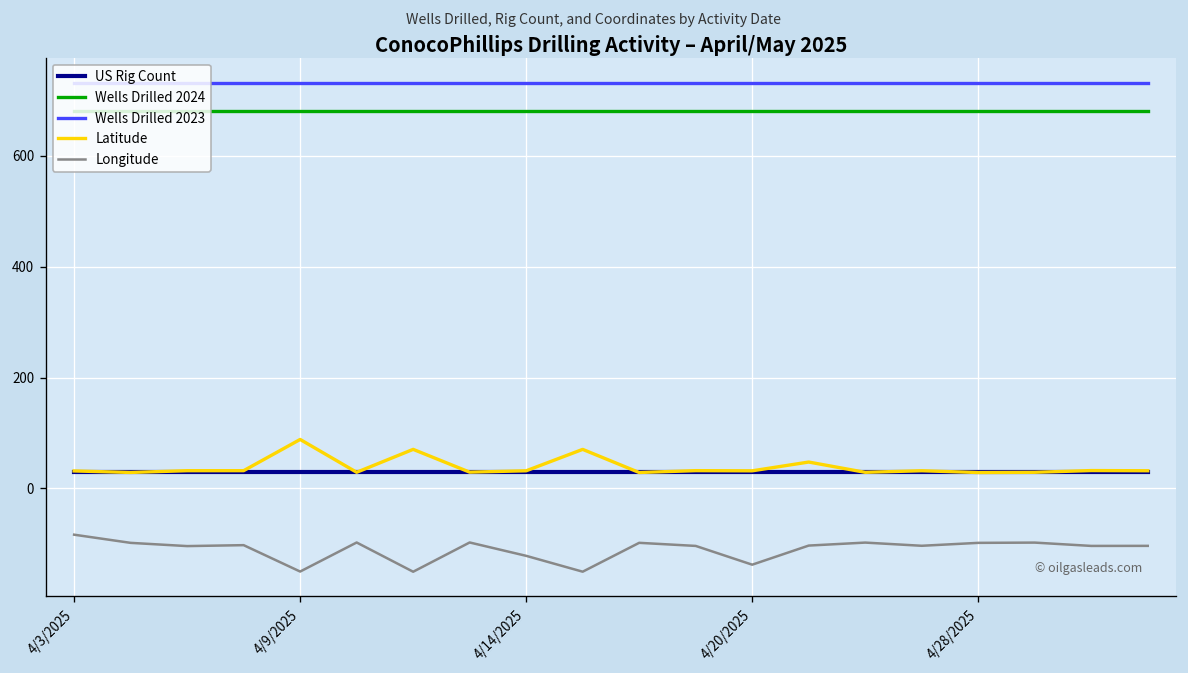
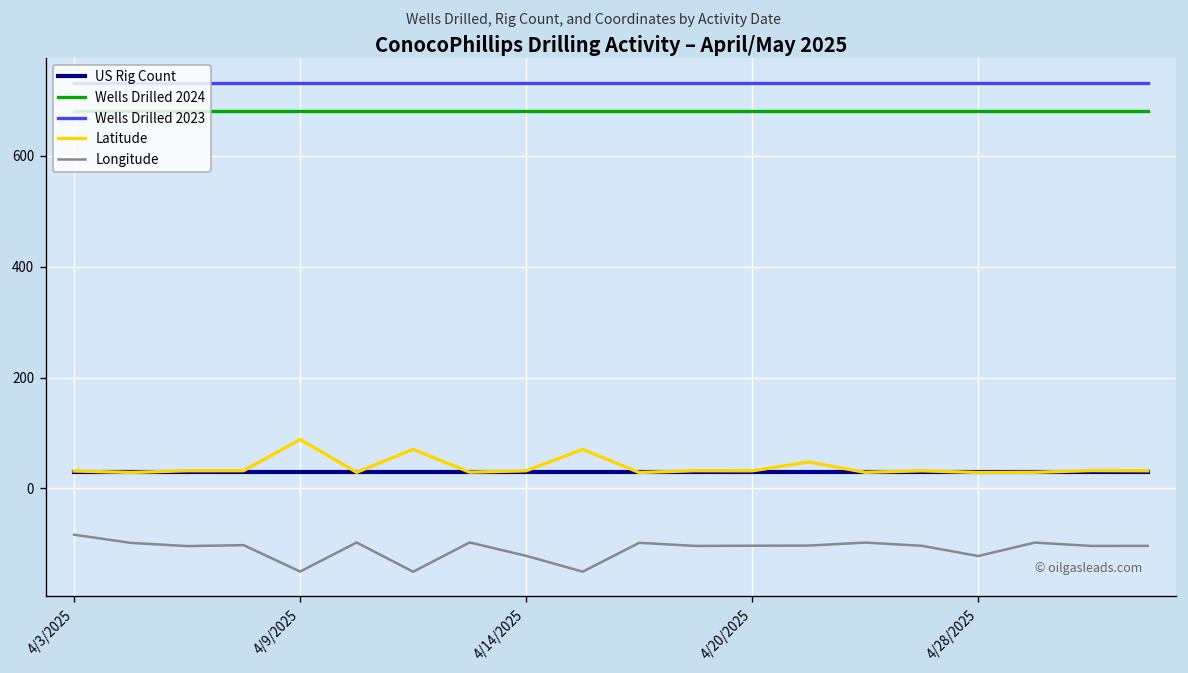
  {
    "US Rig Count": {
      "4/9/2025": 30
    },
    "Wells Drilled 2024": {
      "4/9/2025": 680,
      "4/14/2025": 680,
      "4/20/2025": 680,
      "4/28/2025": 680
    },
    "Wells Drilled 2023": {
      "4/9/2025": 730,
      "4/14/2025": 730,
      "4/20/2025": 730,
      "4/28/2025": 730
    },
    "Latitude": {
      "4/9/2025": 90
    },
    "Longitude": {
      "4/3/2025": -80,
      "4/9/2025": -150,
      "4/14/2025": -120,
-     "4/20/2025": -140,
-     "4/28/2025": -100
+     "4/20/2025": -100,
+     "4/28/2025": -120
    }
  }
